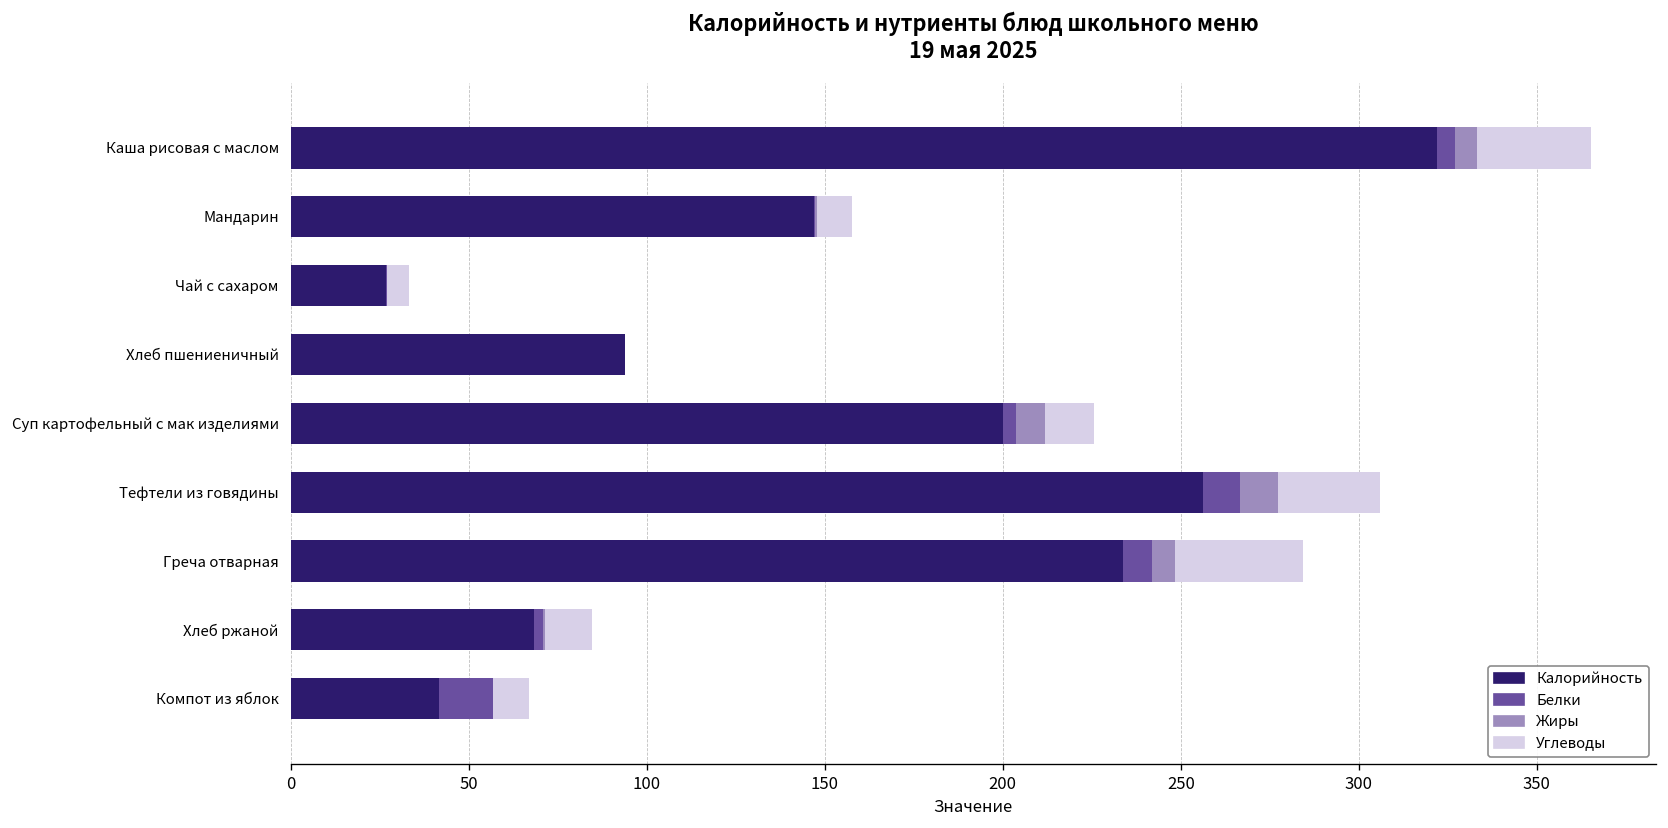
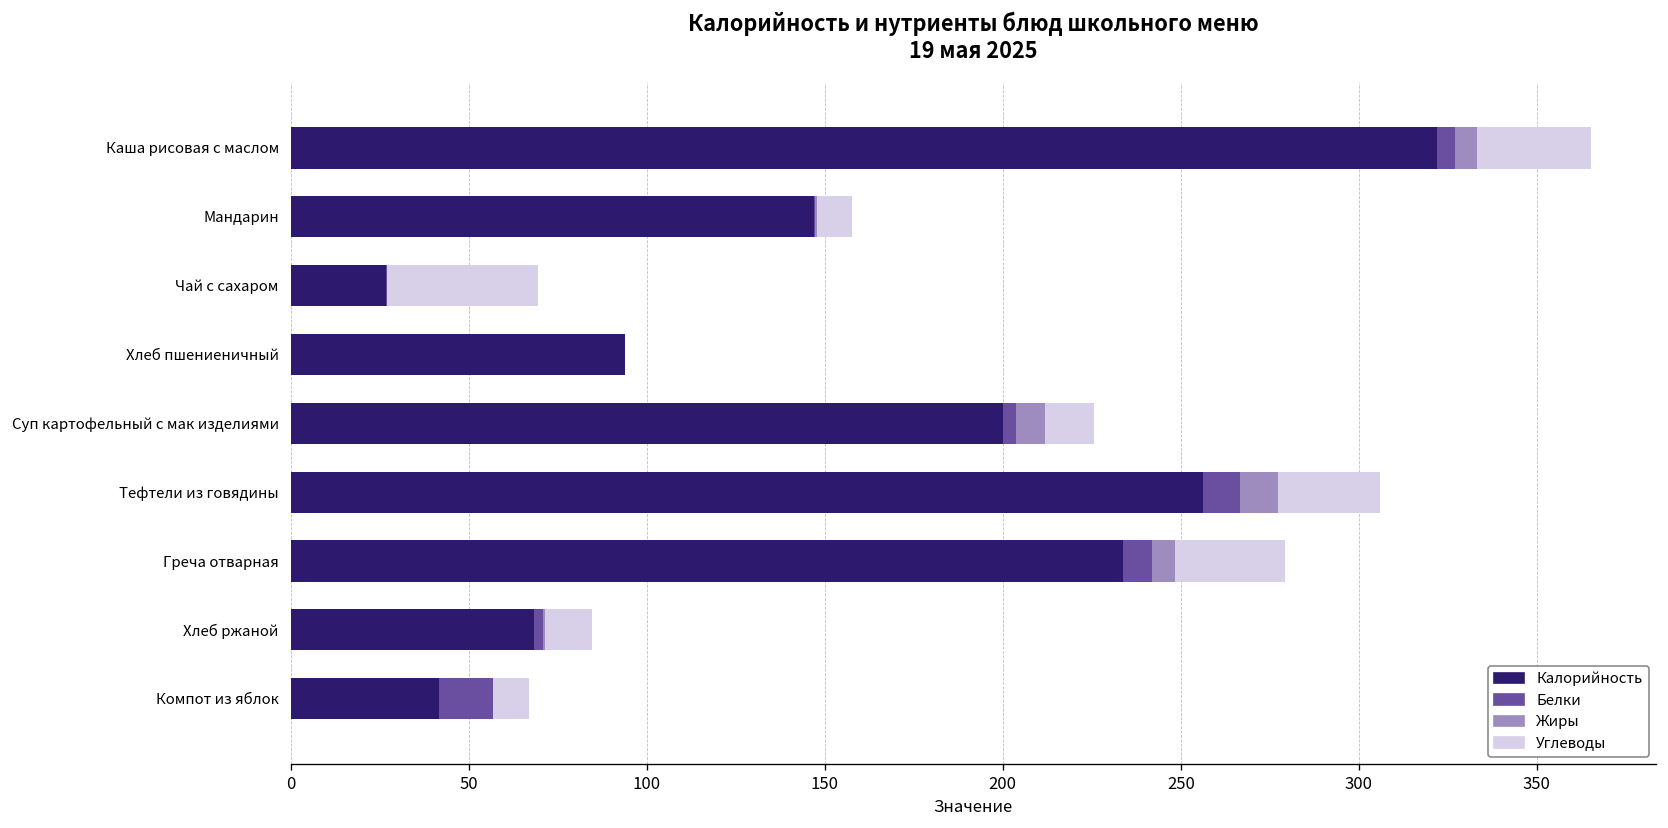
  {
    "Калорийность": {
      "Каша рисовая с маслом": 322,
      "Мандарин": 147,
      "Чай с сахаром": 27,
      "Хлеб пшениеничный": 94,
      "Суп картофельный с мак изделиями": 200,
      "Тефтели из говядины": 256,
      "Греча отварная": 234,
      "Хлеб ржаной": 68,
      "Компот из яблок": 42
    },
    "Белки": {
      "Каша рисовая с маслом": 5,
      "Хлеб пшениеничный": 0,
      "Суп картофельный с мак изделиями": 4,
      "Тефтели из говядины": 10,
      "Греча отварная": 8,
      "Хлеб ржаной": 3,
      "Компот из яблок": 15
    },
    "Жиры": {
      "Каша рисовая с маслом": 6,
      "Чай с сахаром": 0,
      "Хлеб пшениеничный": 0,
      "Суп картофельный с мак изделиями": 8,
      "Тефтели из говядины": 11,
      "Греча отварная": 6
    },
    "Углеводы": {
      "Каша рисовая с маслом": 32,
      "Мандарин": 10,
-     "Чай с сахаром": 6,
+     "Чай с сахаром": 43,
      "Хлеб пшениеничный": 0,
      "Суп картофельный с мак изделиями": 14,
      "Тефтели из говядины": 29,
-     "Греча отварная": 36,
+     "Греча отварная": 31,
      "Хлеб ржаной": 13,
      "Компот из яблок": 10
    }
  }
